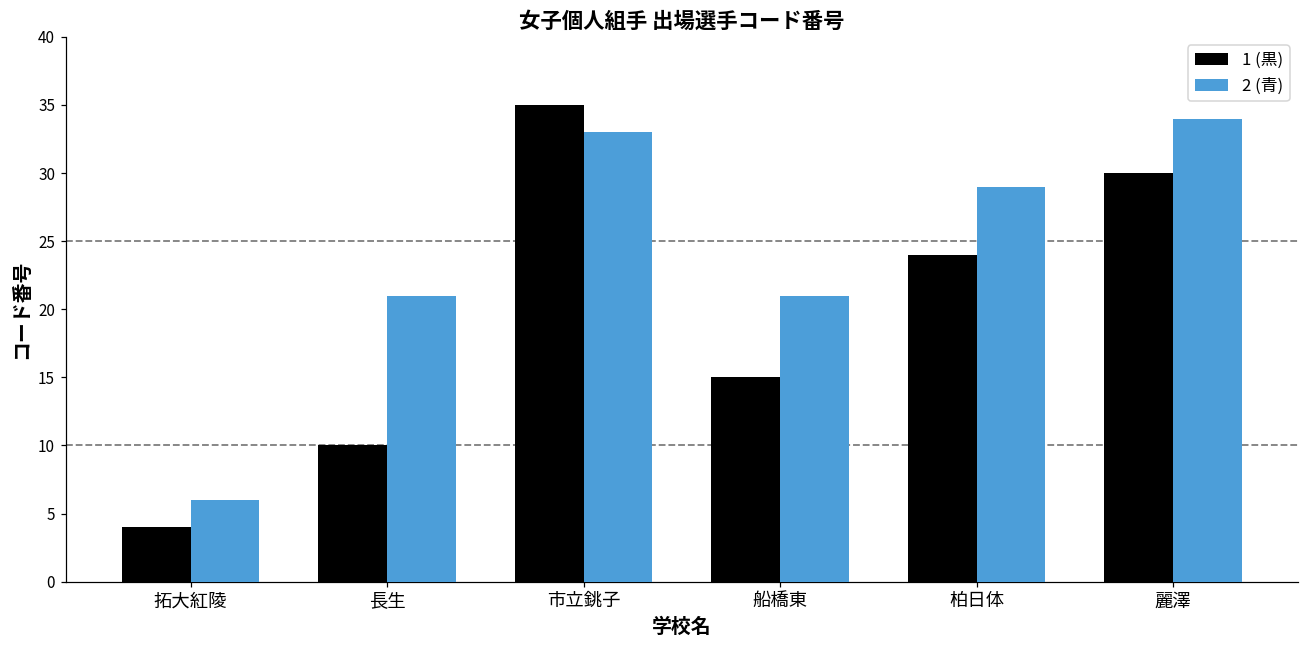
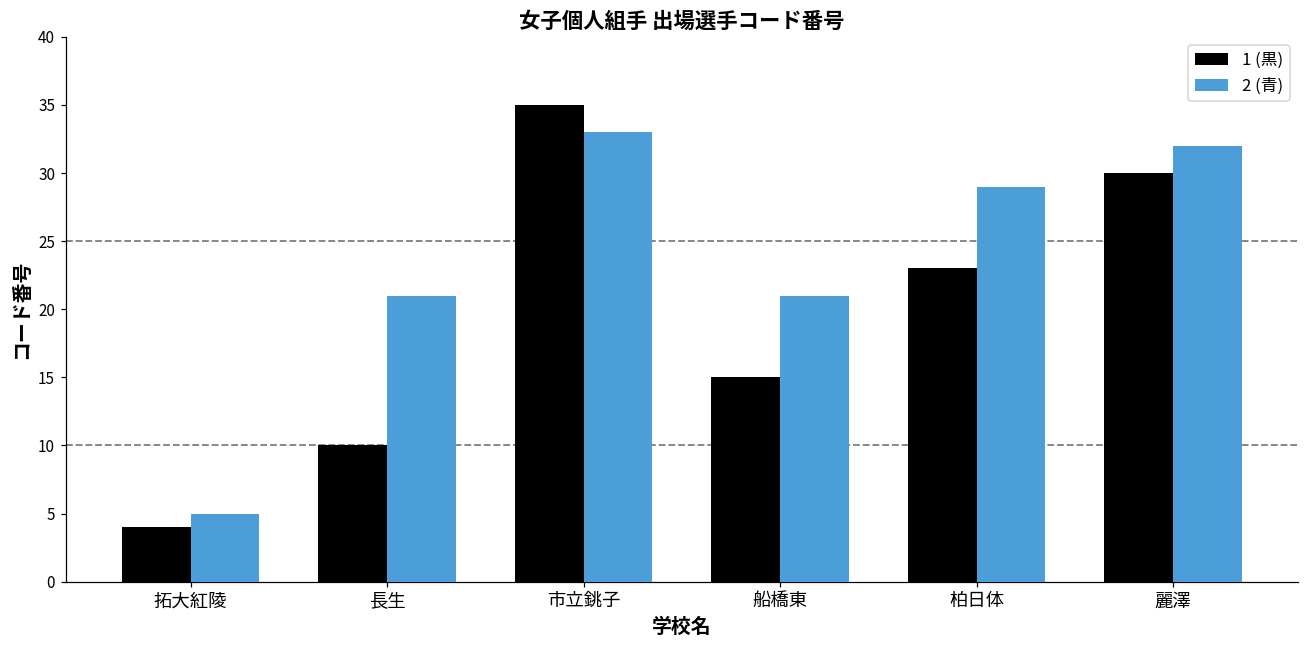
  {
    "1 (黒)": {
      "拓大紅陵": 4,
      "長生": 10,
      "市立銚子": 35,
      "船橋東": 15,
-     "柏日体": 24,
+     "柏日体": 23,
      "麗澤": 30
    },
    "2 (青)": {
-     "拓大紅陵": 6,
+     "拓大紅陵": 5,
      "長生": 21,
      "市立銚子": 33,
      "船橋東": 21,
      "柏日体": 29,
-     "麗澤": 34
+     "麗澤": 32
    }
  }
